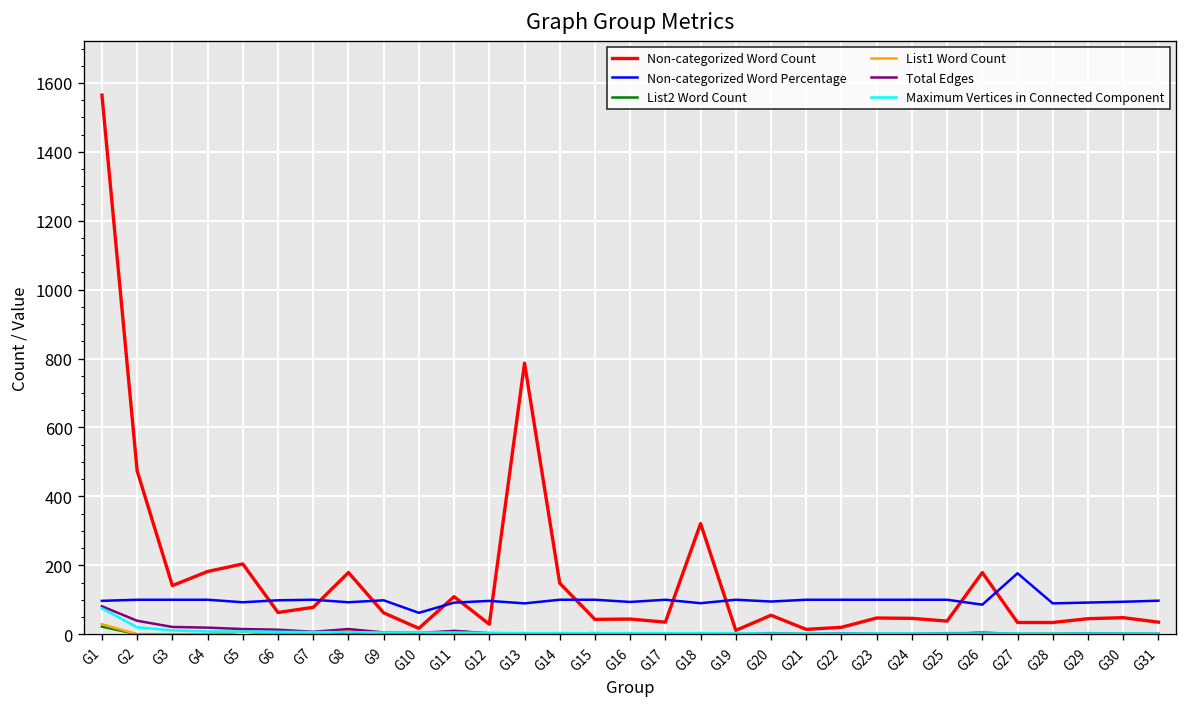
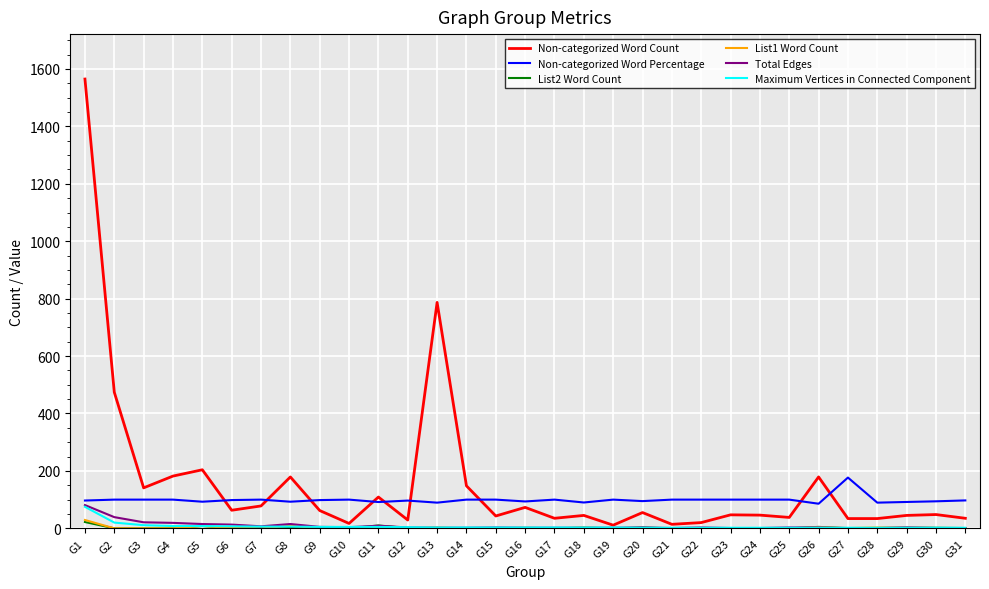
  {
    "Non-categorized Word Count": {
      "G1": 1570,
      "G2": 470,
      "G3": 140,
      "G4": 180,
      "G5": 200,
      "G6": 60,
      "G7": 80,
      "G8": 180,
      "G9": 60,
      "G10": 20,
      "G11": 110,
      "G12": 30,
      "G13": 790,
      "G14": 150,
      "G15": 40,
-     "G16": 40,
+     "G16": 70,
      "G17": 40,
-     "G18": 320,
+     "G18": 50,
      "G20": 60,
      "G21": 10,
      "G22": 20,
      "G23": 50,
      "G24": 50,
      "G25": 40,
      "G26": 180,
      "G27": 30,
      "G28": 30,
      "G29": 50,
      "G30": 50,
      "G31": 40
    },
    "Non-categorized Word Percentage": {
      "G1": 100,
      "G2": 100,
      "G3": 100,
      "G4": 100,
      "G5": 90,
      "G6": 100,
      "G7": 100,
      "G8": 90,
      "G9": 100,
-     "G10": 60,
+     "G10": 100,
      "G11": 90,
      "G12": 100,
      "G13": 90,
      "G14": 100,
      "G15": 100,
      "G16": 90,
      "G17": 100,
      "G18": 90,
      "G19": 100,
      "G20": 90,
      "G21": 100,
      "G22": 100,
      "G23": 100,
      "G24": 100,
      "G25": 100,
      "G26": 90,
      "G27": 180,
      "G28": 90,
      "G29": 90,
      "G30": 90,
      "G31": 100
    },
    "Total Edges": {
      "G2": 40,
      "G3": 20,
      "G4": 20
    },
    "Maximum Vertices in Connected Component": {
      "G2": 20,
      "G3": 10
    }
  }
